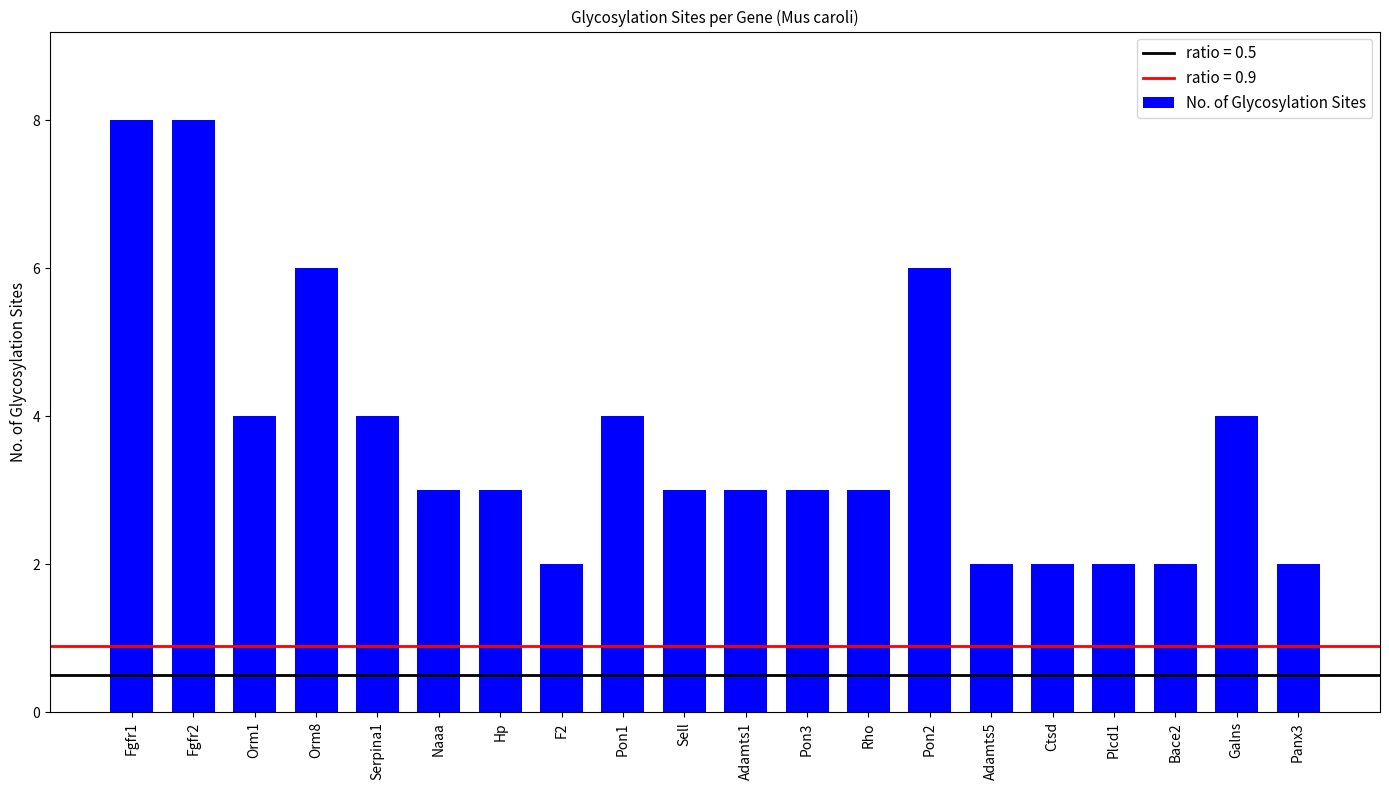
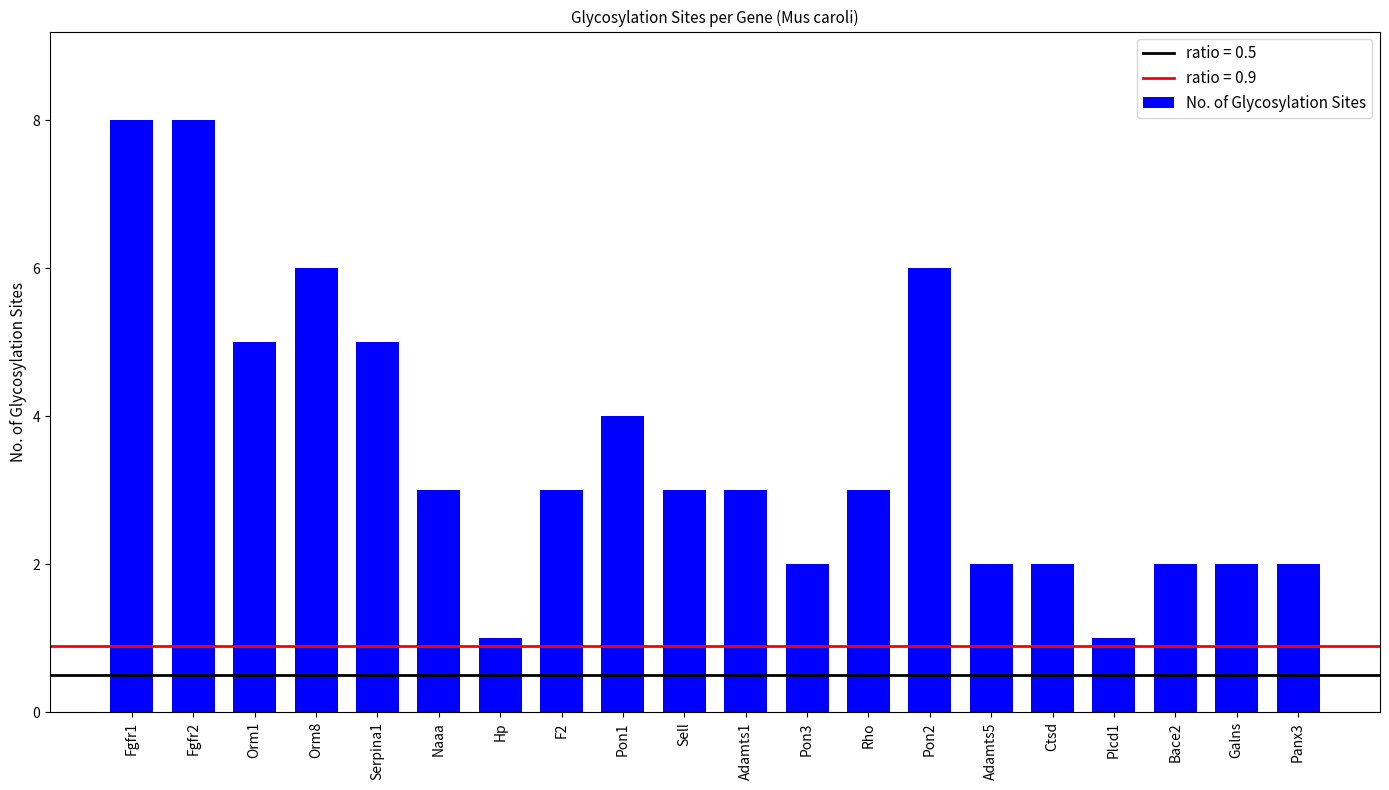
  {
    "Fgfr1": 8,
    "Fgfr2": 8,
-   "Orm1": 4,
+   "Orm1": 5,
    "Orm8": 6,
-   "Serpina1": 4,
+   "Serpina1": 5,
    "Naaa": 3,
-   "Hp": 3,
-   "F2": 2,
+   "Hp": 1,
+   "F2": 3,
    "Pon1": 4,
    "Sell": 3,
    "Adamts1": 3,
-   "Pon3": 3,
+   "Pon3": 2,
    "Rho": 3,
    "Pon2": 6,
    "Adamts5": 2,
    "Ctsd": 2,
-   "Plcd1": 2,
+   "Plcd1": 1,
    "Bace2": 2,
-   "Galns": 4,
+   "Galns": 2,
    "Panx3": 2
  }
